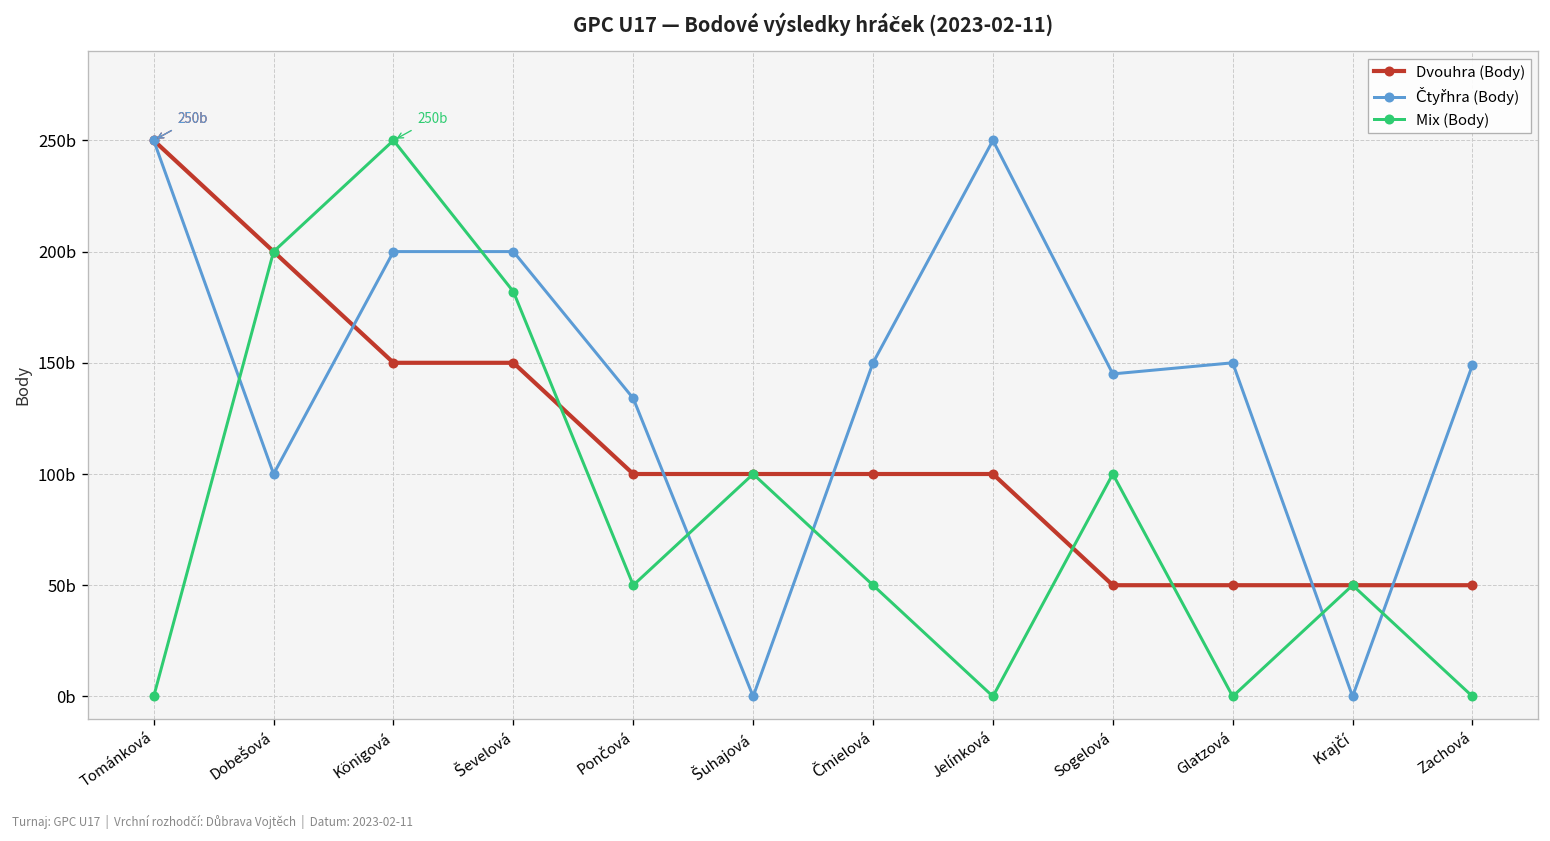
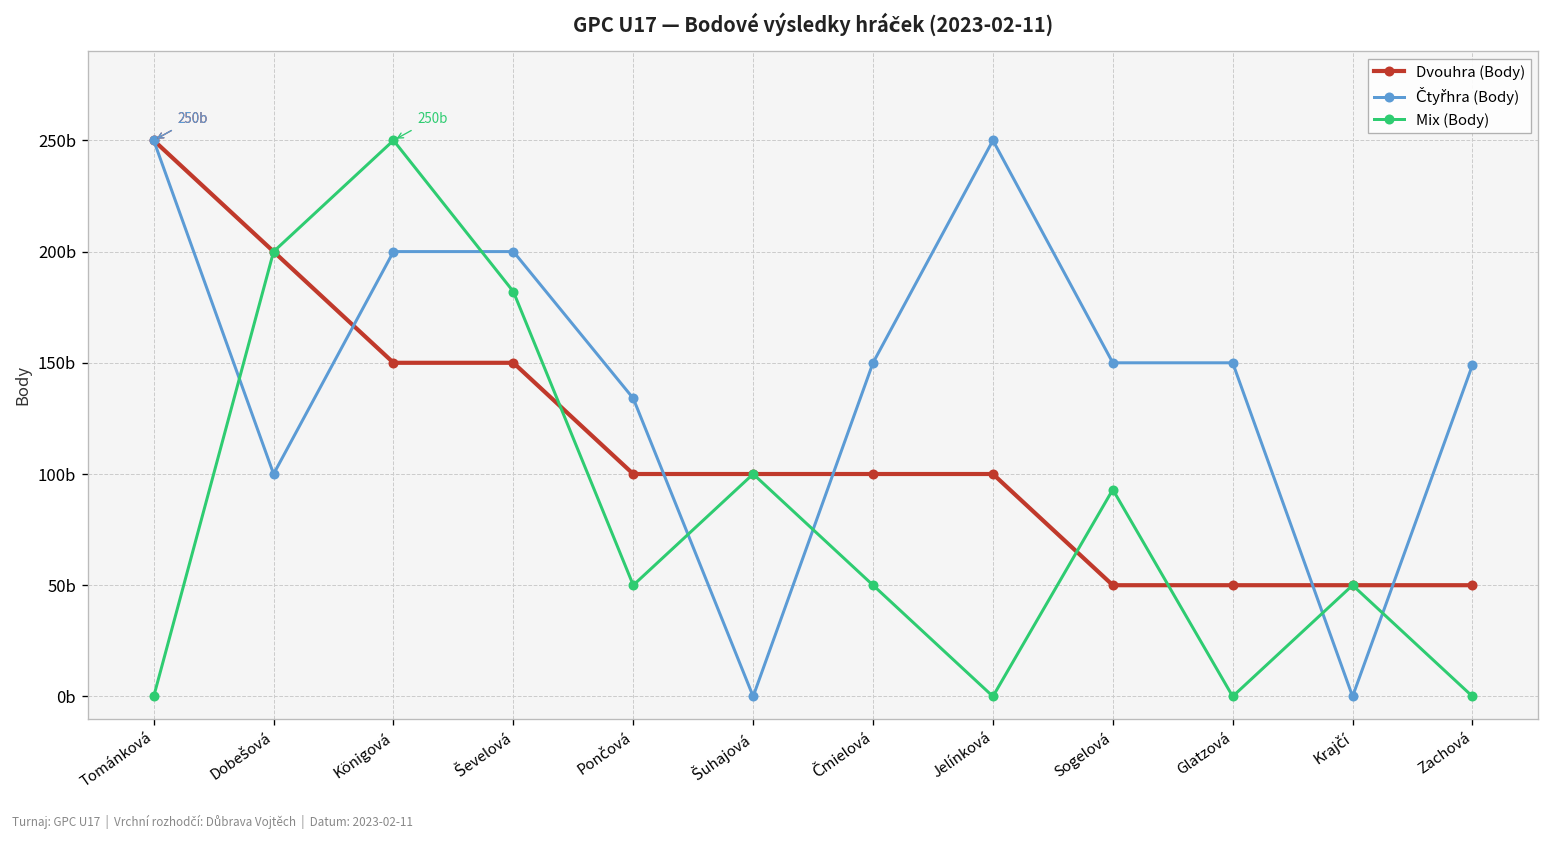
  {
    "Dvouhra (Body)": {
      "Königová": "150b",
      "Ševelová": "150b",
      "Pončová": "100b",
      "Čmielová": "100b",
      "Jelínková": "100b",
      "Sogelová": "50b",
      "Glatzová": "50b",
      "Zachová": "50b"
    },
    "Čtyřhra (Body)": {
      "Dobešová": "100b",
      "Königová": "200b",
      "Ševelová": "200b",
      "Pončová": "134b",
      "Šuhajová": "0b",
      "Čmielová": "150b",
      "Jelínková": "250b",
-     "Sogelová": "145b",
+     "Sogelová": "150b",
      "Glatzová": "150b",
      "Krajčí": "0b",
      "Zachová": "149b"
    },
    "Mix (Body)": {
      "Tománková": "0b",
      "Ševelová": "182b",
      "Pončová": "50b",
      "Čmielová": "50b",
      "Jelínková": "0b",
-     "Sogelová": "100b",
+     "Sogelová": "93b",
      "Glatzová": "0b",
      "Zachová": "0b"
    }
  }
